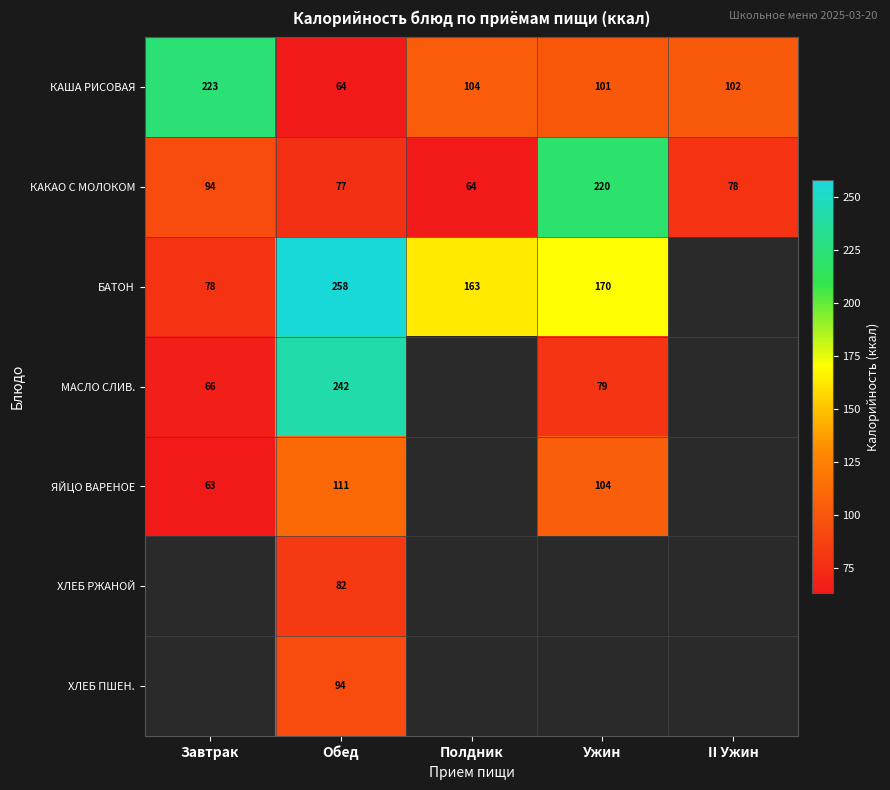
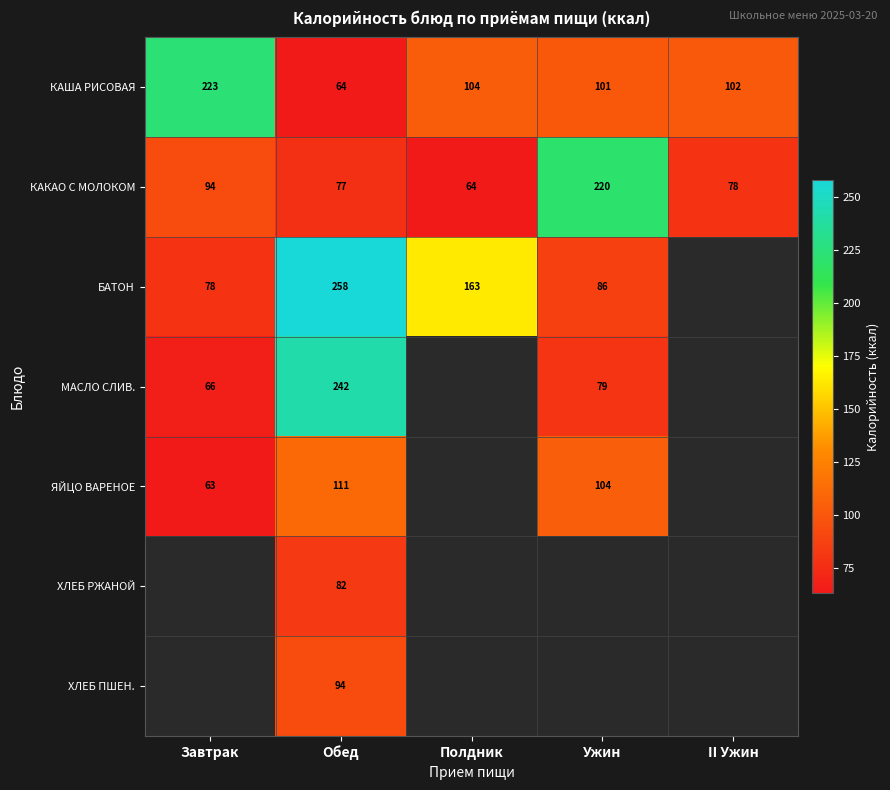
  {
    "КАША РИСОВАЯ": {
      "Завтрак": 223,
      "Обед": 64,
      "Полдник": 104,
      "Ужин": 101,
      "II Ужин": 102
    },
    "КАКАО С МОЛОКОМ": {
      "Завтрак": 94,
      "Обед": 77,
      "Полдник": 64,
      "Ужин": 220,
      "II Ужин": 78
    },
    "БАТОН": {
      "Завтрак": 78,
      "Обед": 258,
      "Полдник": 163,
-     "Ужин": 170
+     "Ужин": 86
    },
    "МАСЛО СЛИВ.": {
      "Завтрак": 66,
      "Обед": 242,
      "Ужин": 79
    },
    "ЯЙЦО ВАРЕНОЕ": {
      "Завтрак": 63,
      "Обед": 111,
      "Ужин": 104
    },
    "ХЛЕБ РЖАНОЙ": {
      "Обед": 82
    },
    "ХЛЕБ ПШЕН.": {
      "Обед": 94
    }
  }
